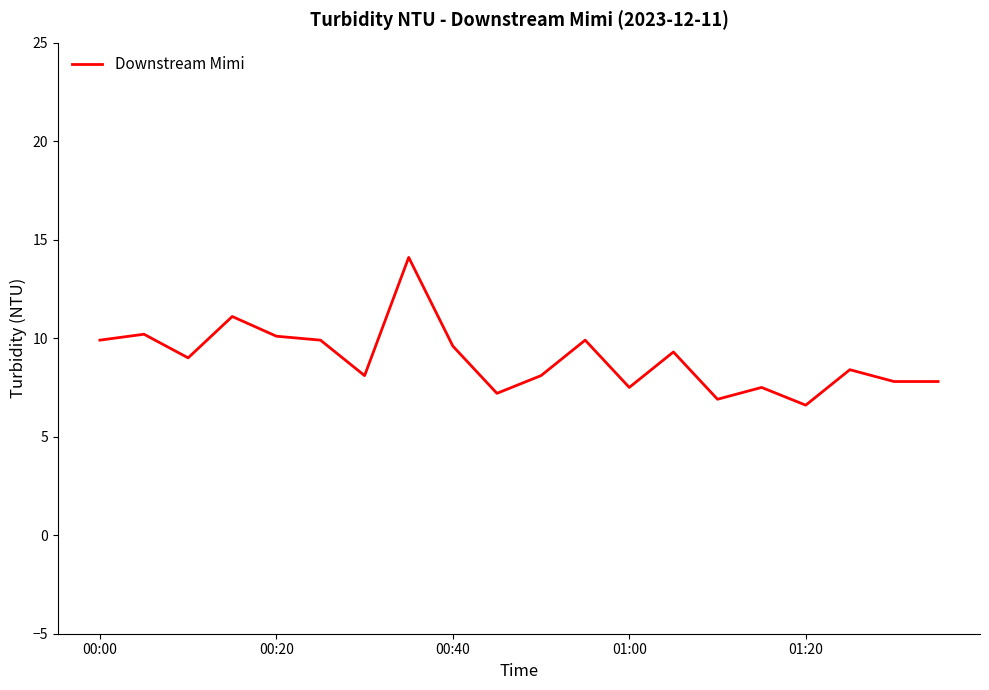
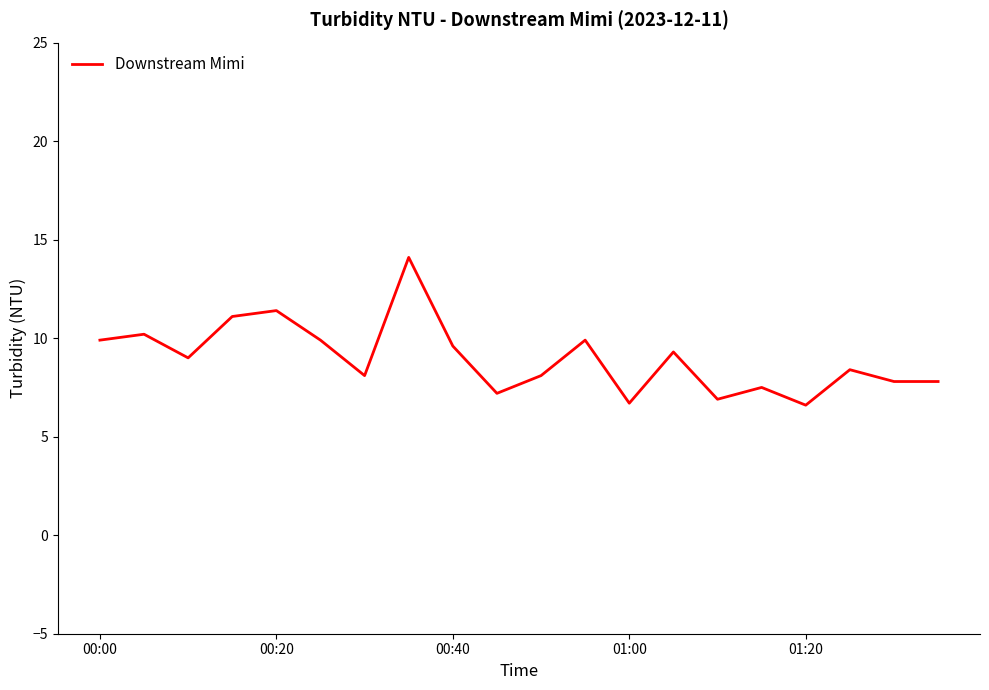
  {
    "00:00": 9.9,
-   "00:20": 10.1,
+   "00:20": 11.4,
    "00:40": 9.6,
-   "01:00": 7.5,
+   "01:00": 6.7,
    "01:20": 6.6
  }
